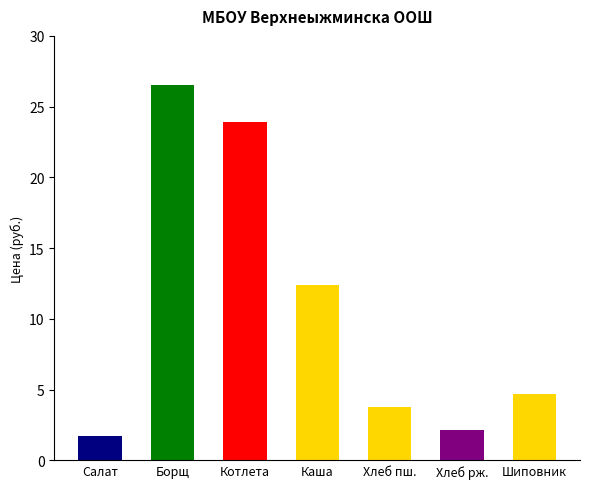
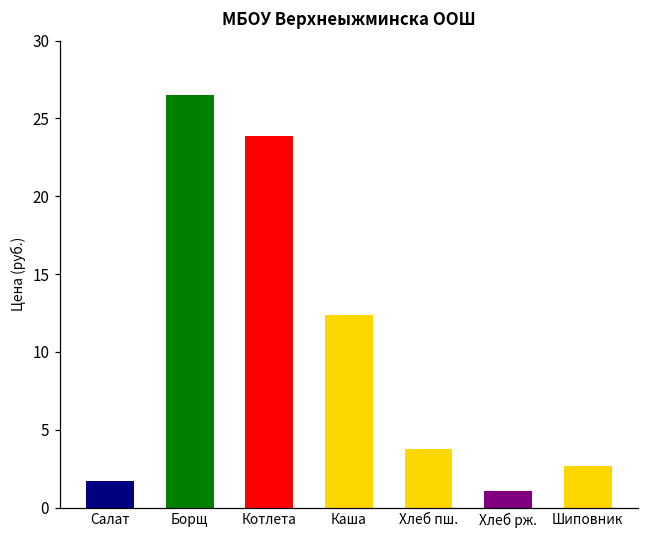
  {
    "Салат": 1.7,
    "Борщ": 26.5,
    "Котлета": 23.9,
    "Каша": 12.4,
    "Хлеб пш.": 3.8,
-   "Хлеб рж.": 2.2,
-   "Шиповник": 4.7
+   "Хлеб рж.": 1.1,
+   "Шиповник": 2.7
  }
